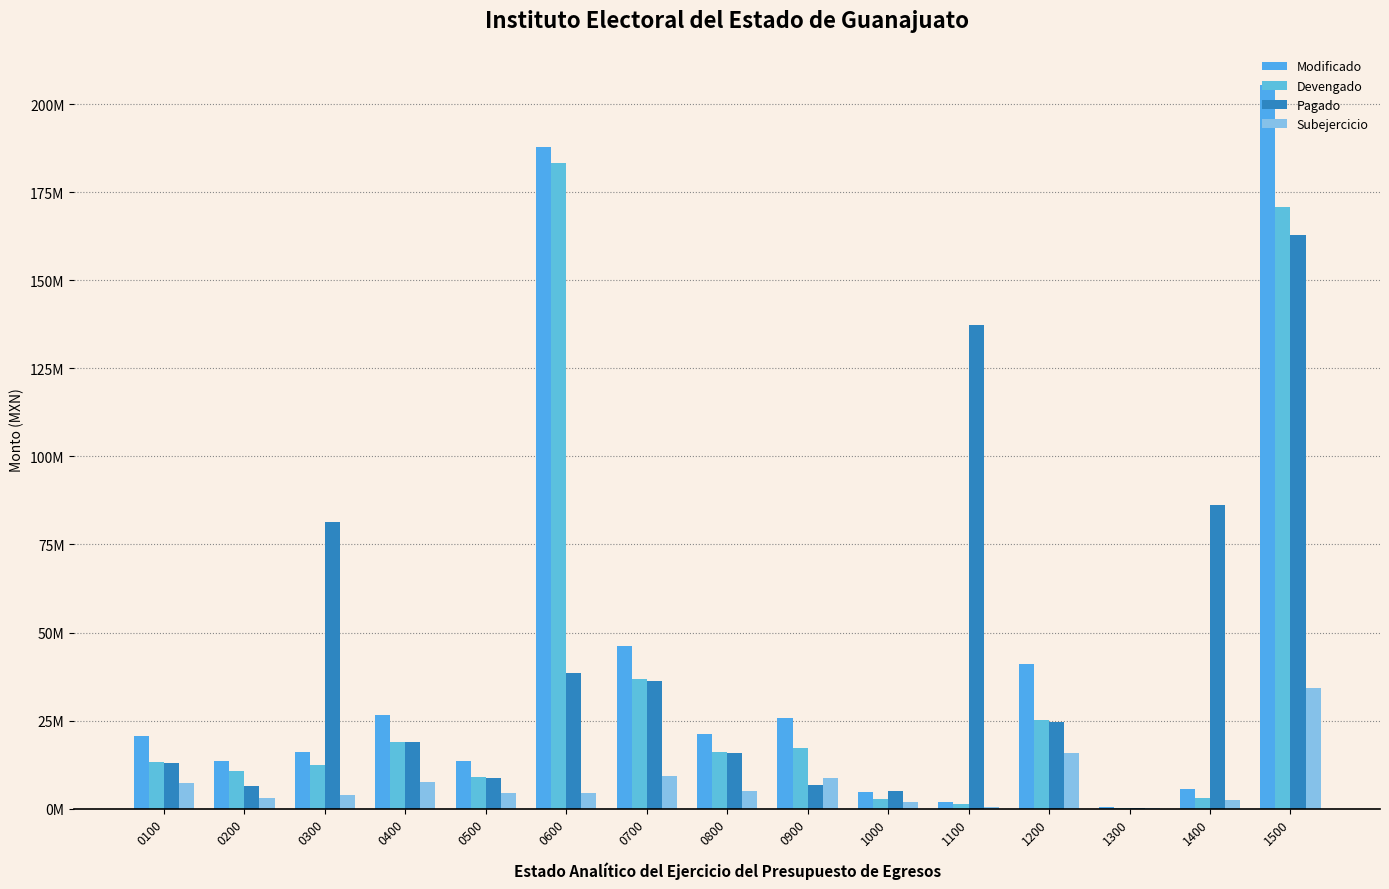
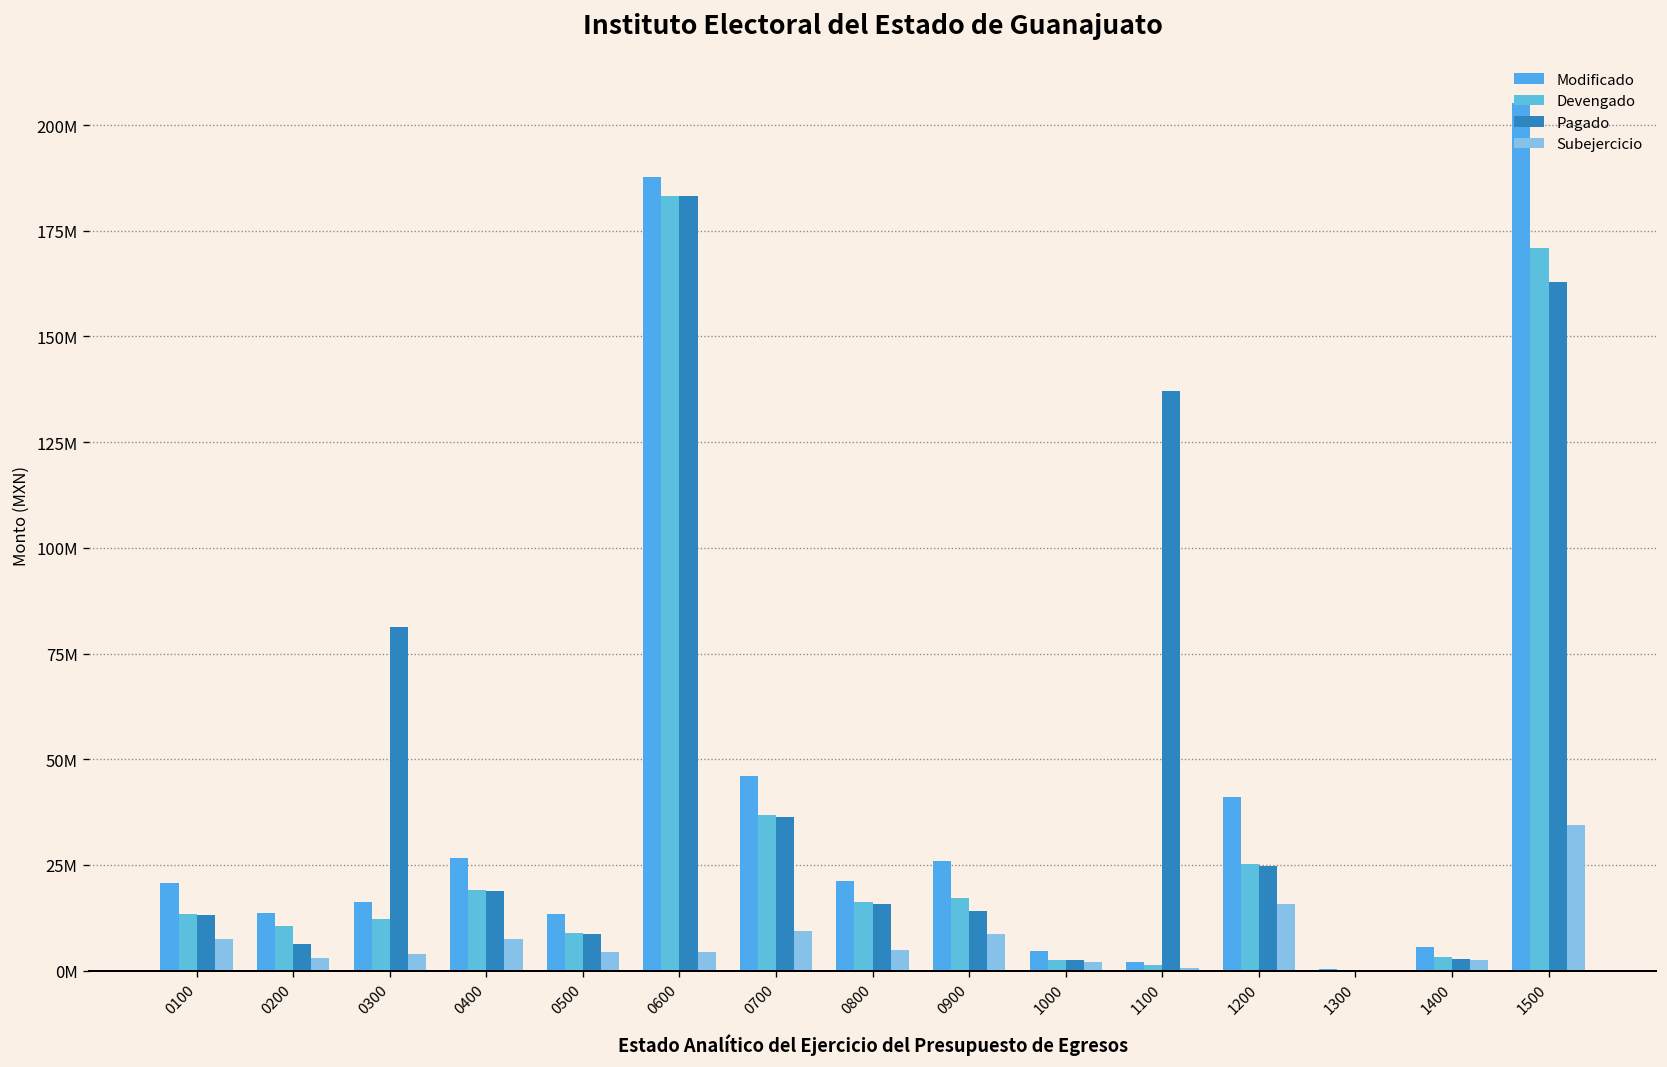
  {
    "Pagado": {
      "0100": 13000000,
      "0200": 6000000,
      "0300": 81000000,
      "0400": 19000000,
      "0500": 9000000,
-     "0600": 39000000,
+     "0600": 183000000,
      "0700": 36000000,
      "0800": 16000000,
-     "0900": 7000000,
-     "1000": 5000000,
+     "0900": 14000000,
+     "1000": 3000000,
      "1100": 137000000,
      "1200": 25000000,
-     "1400": 86000000,
+     "1400": 3000000,
      "1500": 163000000
    }
  }
